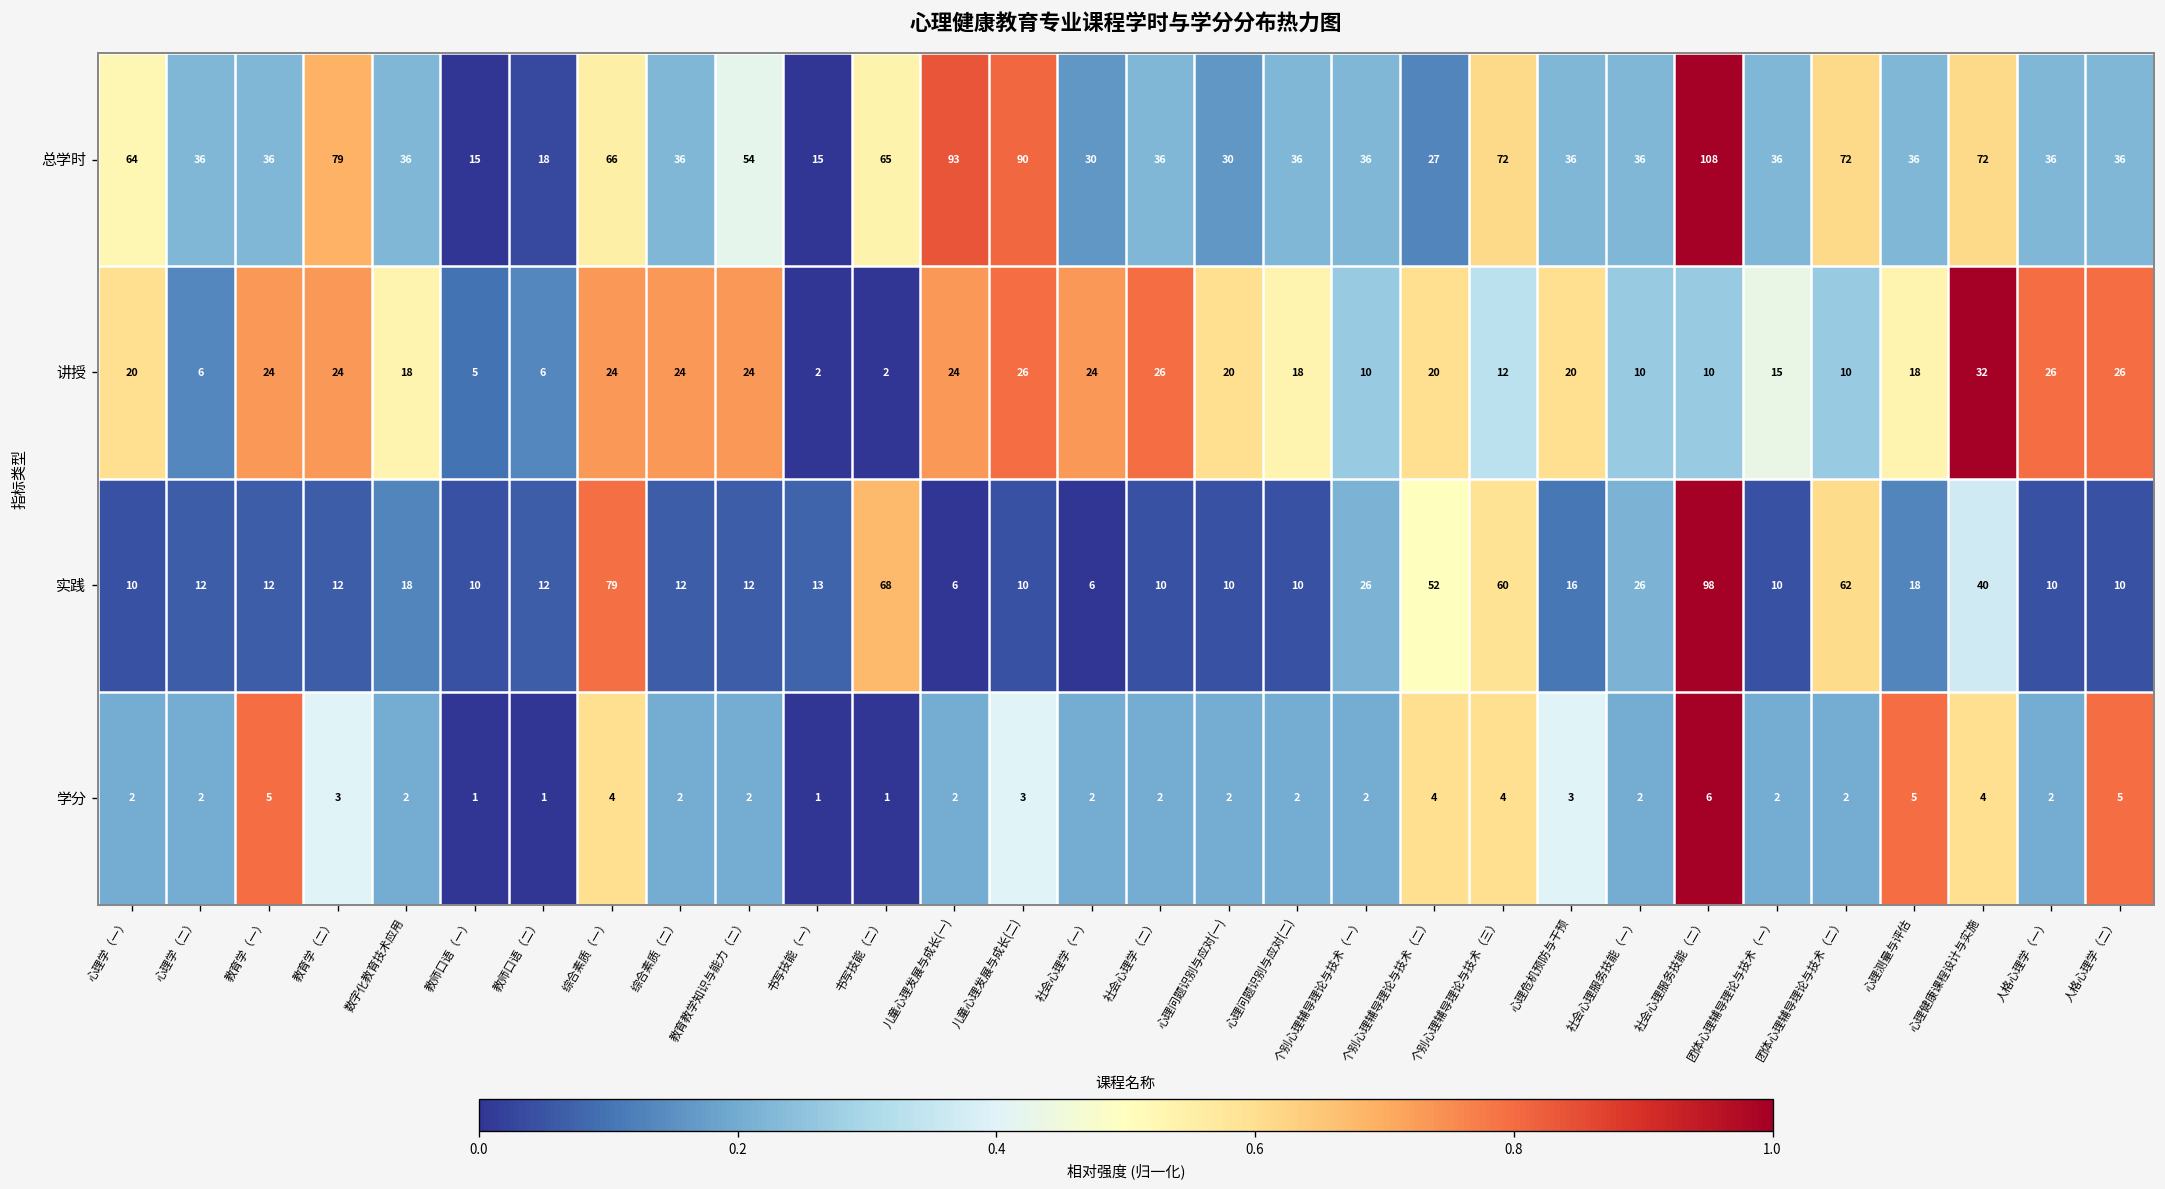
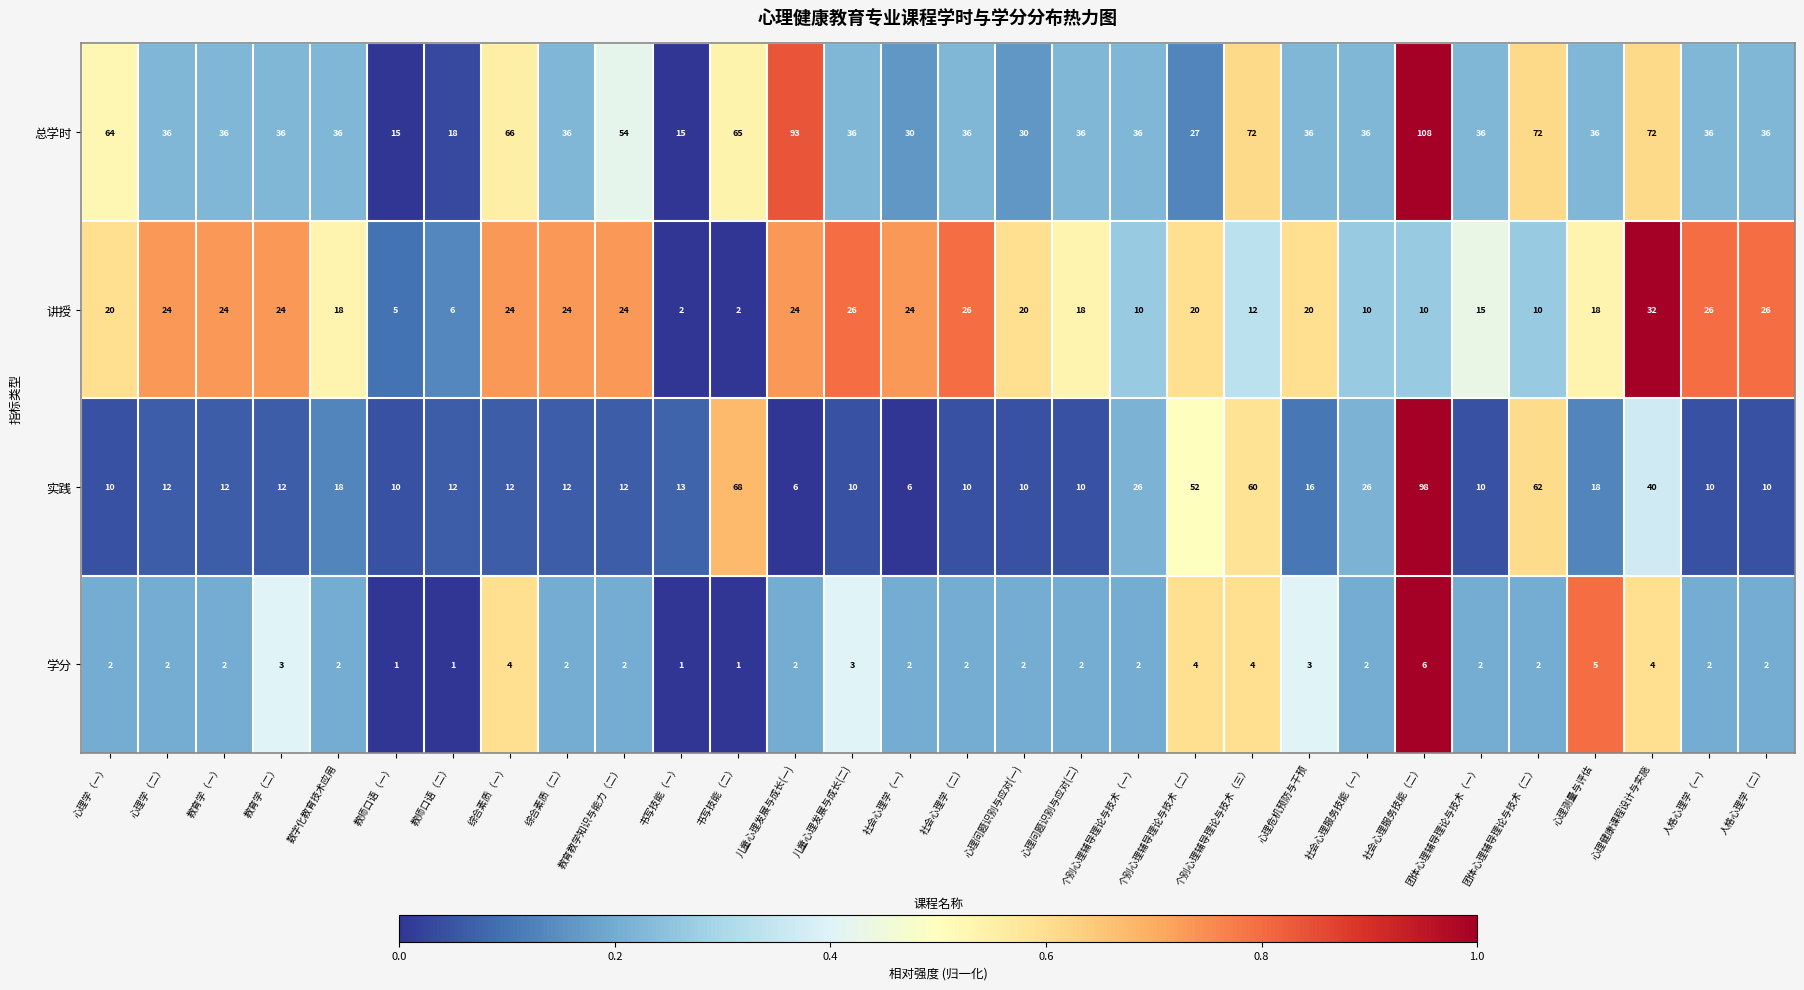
  {
    "总学时": {
      "心理学（一）": 64,
      "心理学（二）": 36,
      "教育学（一）": 36,
-     "教育学（二）": 79,
+     "教育学（二）": 36,
      "数字化教育技术应用": 36,
      "教师口语（一）": 15,
      "教师口语（二）": 18,
      "综合素质（一）": 66,
      "综合素质（二）": 36,
      "教育教学知识与能力（二）": 54,
      "书写技能（一）": 15,
      "书写技能（二）": 65,
      "儿童心理发展与成长(一)": 93,
-     "儿童心理发展与成长(二)": 90,
+     "儿童心理发展与成长(二)": 36,
      "社会心理学（一）": 30,
      "社会心理学（二）": 36,
      "心理问题识别与应对(一)": 30,
      "心理问题识别与应对(二)": 36,
      "个别心理辅导理论与技术（一）": 36,
      "个别心理辅导理论与技术（二）": 27,
      "个别心理辅导理论与技术（三）": 72,
      "心理危机预防与干预": 36,
      "社会心理服务技能（一）": 36,
      "社会心理服务技能（二）": 108,
      "团体心理辅导理论与技术（一）": 36,
      "团体心理辅导理论与技术（二）": 72,
      "心理测量与评估": 36,
      "心理健康课程设计与实施": 72,
      "人格心理学（一）": 36,
      "人格心理学（二）": 36
    },
    "讲授": {
      "心理学（一）": 20,
-     "心理学（二）": 6,
+     "心理学（二）": 24,
      "教育学（一）": 24,
      "教育学（二）": 24,
      "数字化教育技术应用": 18,
      "教师口语（一）": 5,
      "教师口语（二）": 6,
      "综合素质（一）": 24,
      "综合素质（二）": 24,
      "教育教学知识与能力（二）": 24,
      "书写技能（一）": 2,
      "书写技能（二）": 2,
      "儿童心理发展与成长(一)": 24,
      "儿童心理发展与成长(二)": 26,
      "社会心理学（一）": 24,
      "社会心理学（二）": 26,
      "心理问题识别与应对(一)": 20,
      "心理问题识别与应对(二)": 18,
      "个别心理辅导理论与技术（一）": 10,
      "个别心理辅导理论与技术（二）": 20,
      "个别心理辅导理论与技术（三）": 12,
      "心理危机预防与干预": 20,
      "社会心理服务技能（一）": 10,
      "社会心理服务技能（二）": 10,
      "团体心理辅导理论与技术（一）": 15,
      "团体心理辅导理论与技术（二）": 10,
      "心理测量与评估": 18,
      "心理健康课程设计与实施": 32,
      "人格心理学（一）": 26,
      "人格心理学（二）": 26
    },
    "实践": {
      "心理学（一）": 10,
      "心理学（二）": 12,
      "教育学（一）": 12,
      "教育学（二）": 12,
      "数字化教育技术应用": 18,
      "教师口语（一）": 10,
      "教师口语（二）": 12,
-     "综合素质（一）": 79,
+     "综合素质（一）": 12,
      "综合素质（二）": 12,
      "教育教学知识与能力（二）": 12,
      "书写技能（一）": 13,
      "书写技能（二）": 68,
      "儿童心理发展与成长(一)": 6,
      "儿童心理发展与成长(二)": 10,
      "社会心理学（一）": 6,
      "社会心理学（二）": 10,
      "心理问题识别与应对(一)": 10,
      "心理问题识别与应对(二)": 10,
      "个别心理辅导理论与技术（一）": 26,
      "个别心理辅导理论与技术（二）": 52,
      "个别心理辅导理论与技术（三）": 60,
      "心理危机预防与干预": 16,
      "社会心理服务技能（一）": 26,
      "社会心理服务技能（二）": 98,
      "团体心理辅导理论与技术（一）": 10,
      "团体心理辅导理论与技术（二）": 62,
      "心理测量与评估": 18,
      "心理健康课程设计与实施": 40,
      "人格心理学（一）": 10,
      "人格心理学（二）": 10
    },
    "学分": {
      "心理学（一）": 2,
      "心理学（二）": 2,
-     "教育学（一）": 5,
+     "教育学（一）": 2,
      "教育学（二）": 3,
      "数字化教育技术应用": 2,
      "教师口语（一）": 1,
      "教师口语（二）": 1,
      "综合素质（一）": 4,
      "综合素质（二）": 2,
      "教育教学知识与能力（二）": 2,
      "书写技能（一）": 1,
      "书写技能（二）": 1,
      "儿童心理发展与成长(一)": 2,
      "儿童心理发展与成长(二)": 3,
      "社会心理学（一）": 2,
      "社会心理学（二）": 2,
      "心理问题识别与应对(一)": 2,
      "心理问题识别与应对(二)": 2,
      "个别心理辅导理论与技术（一）": 2,
      "个别心理辅导理论与技术（二）": 4,
      "个别心理辅导理论与技术（三）": 4,
      "心理危机预防与干预": 3,
      "社会心理服务技能（一）": 2,
      "社会心理服务技能（二）": 6,
      "团体心理辅导理论与技术（一）": 2,
      "团体心理辅导理论与技术（二）": 2,
      "心理测量与评估": 5,
      "心理健康课程设计与实施": 4,
      "人格心理学（一）": 2,
-     "人格心理学（二）": 5
+     "人格心理学（二）": 2
    }
  }
